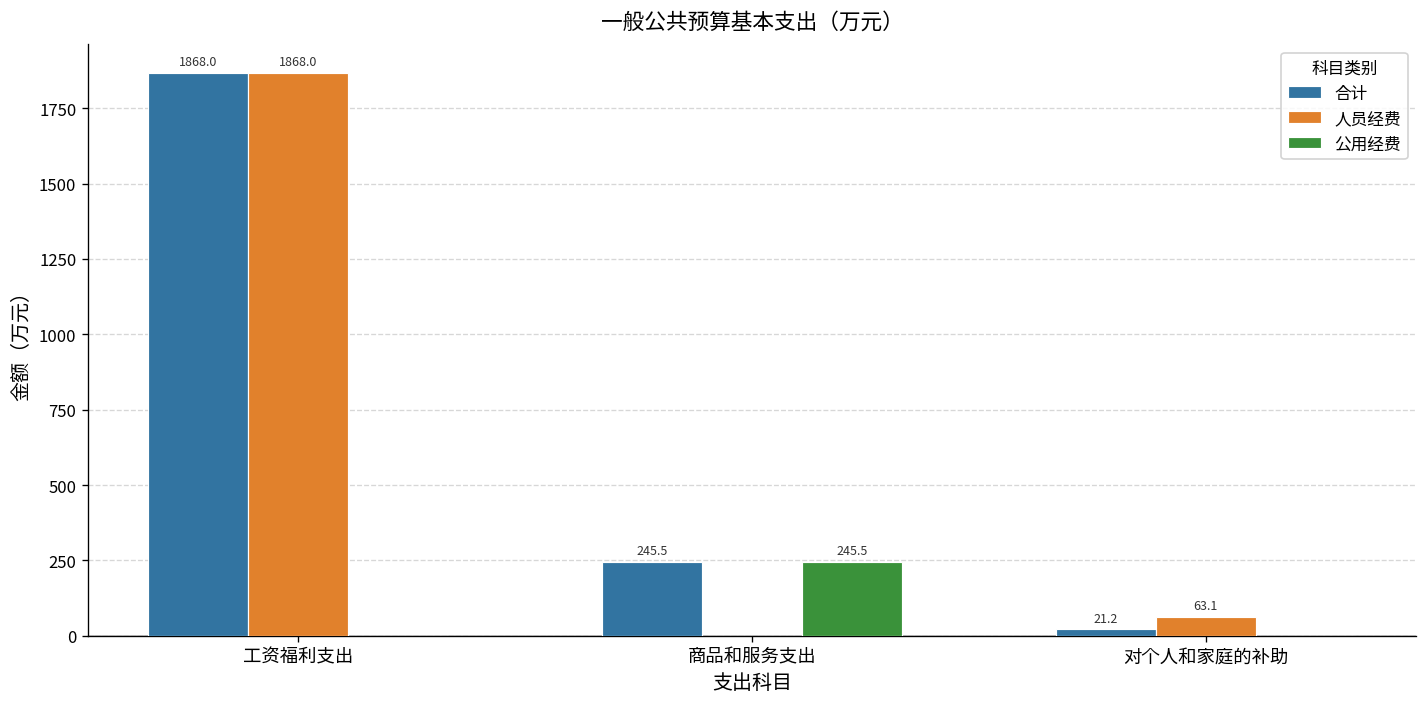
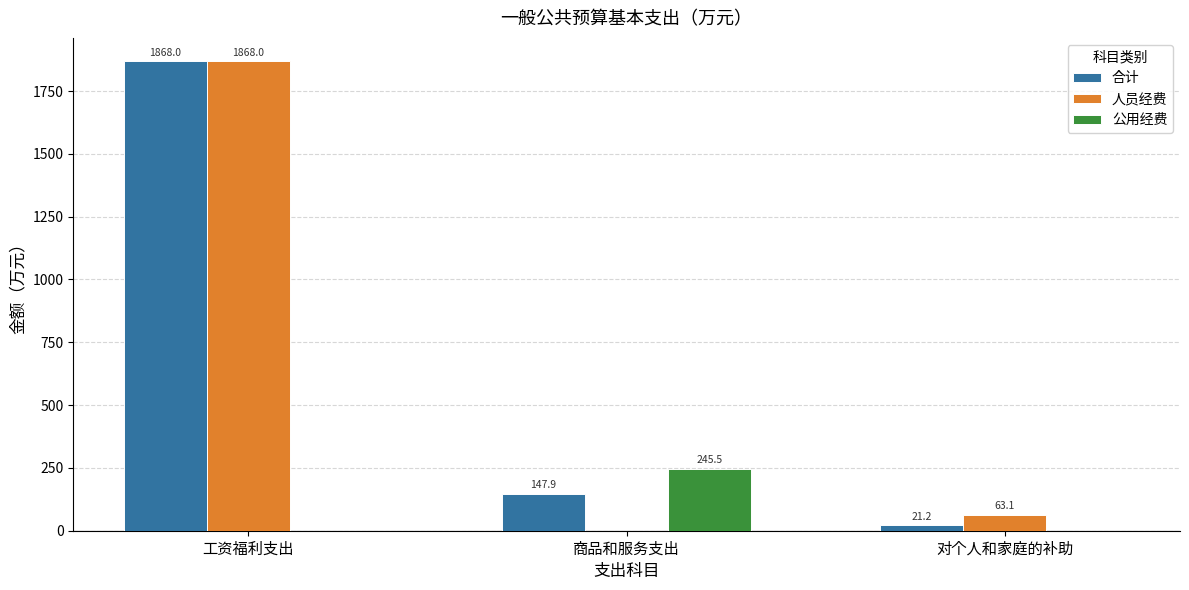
  {
    "合计": {
      "工资福利支出": 1868.0,
-     "商品和服务支出": 245.5,
+     "商品和服务支出": 147.9,
      "对个人和家庭的补助": 21.2
    },
    "人员经费": {
      "工资福利支出": 1868.0,
      "对个人和家庭的补助": 63.1
    },
    "公用经费": {
      "商品和服务支出": 245.5
    }
  }
